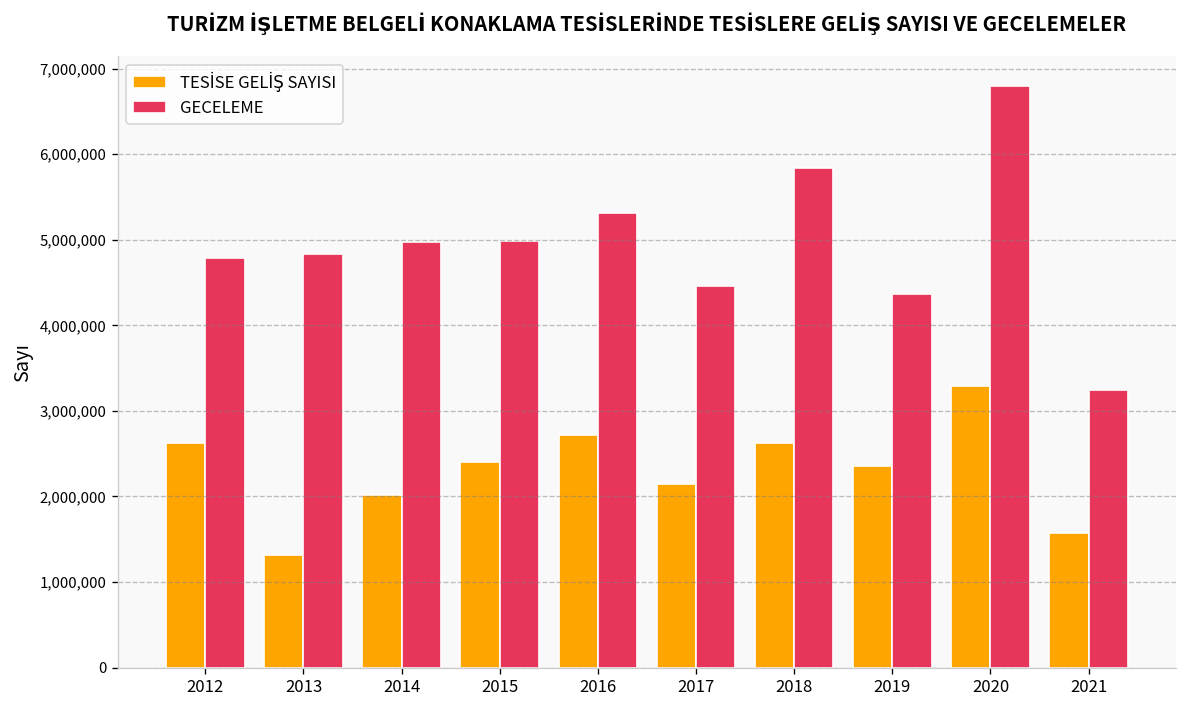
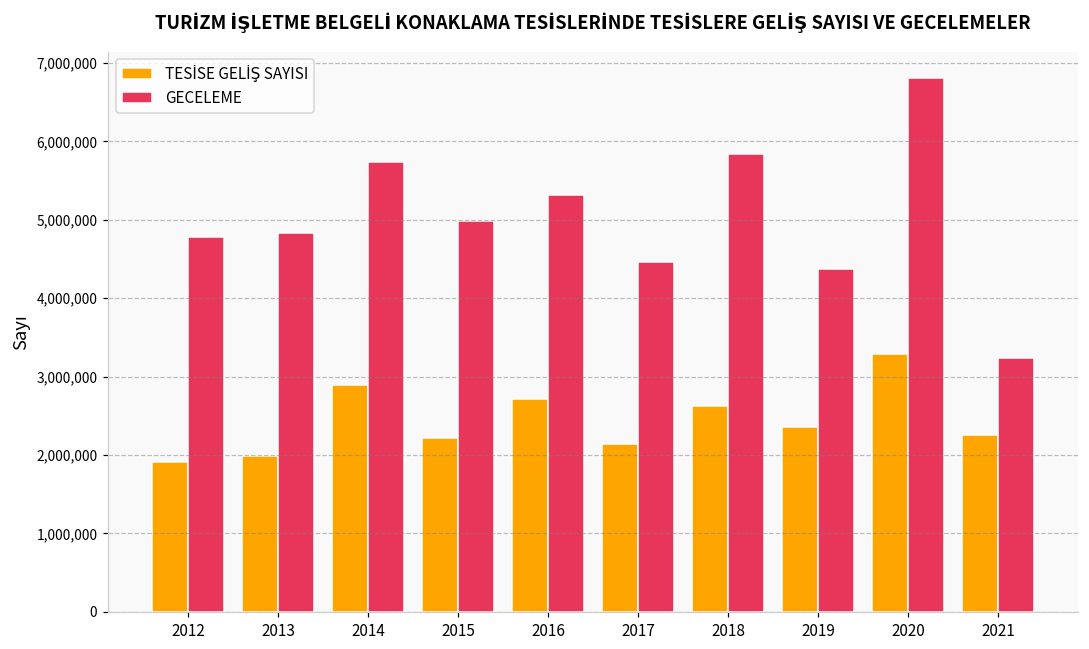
  {
    "TESİSE GELİŞ SAYISI": {
-     "2012": "2,600,000",
-     "2013": "1,300,000",
-     "2014": "2,000,000",
-     "2015": "2,400,000",
+     "2012": "1,900,000",
+     "2013": "2,000,000",
+     "2014": "2,900,000",
+     "2015": "2,200,000",
      "2016": "2,700,000",
      "2017": "2,100,000",
      "2018": "2,600,000",
      "2019": "2,400,000",
      "2020": "3,300,000",
-     "2021": "1,600,000"
+     "2021": "2,300,000"
    },
    "GECELEME": {
      "2012": "4,800,000",
      "2013": "4,800,000",
-     "2014": "5,000,000",
+     "2014": "5,700,000",
      "2015": "5,000,000",
      "2016": "5,300,000",
      "2017": "4,500,000",
      "2018": "5,800,000",
      "2019": "4,400,000",
      "2020": "6,800,000",
      "2021": "3,200,000"
    }
  }
